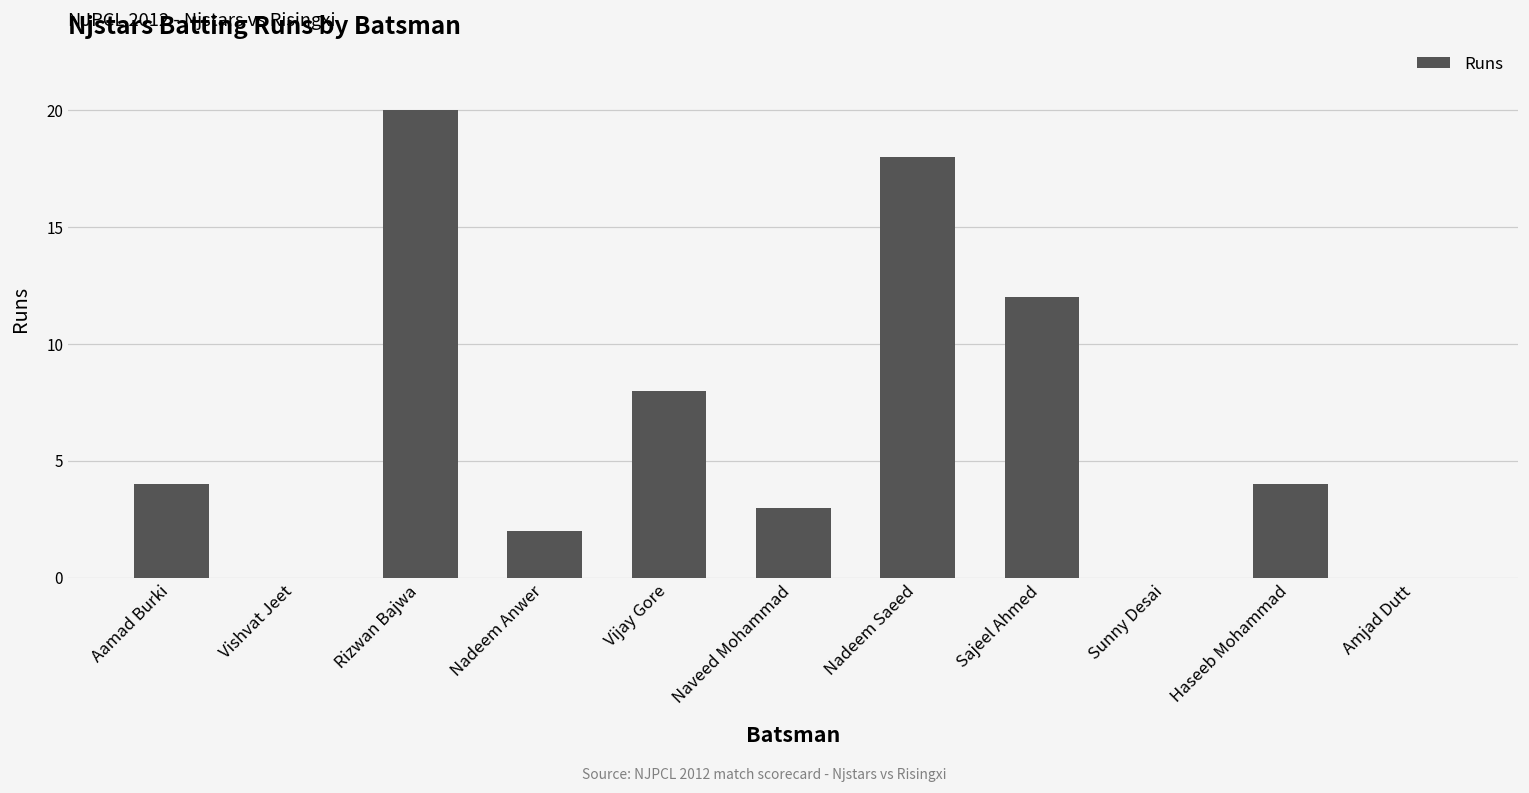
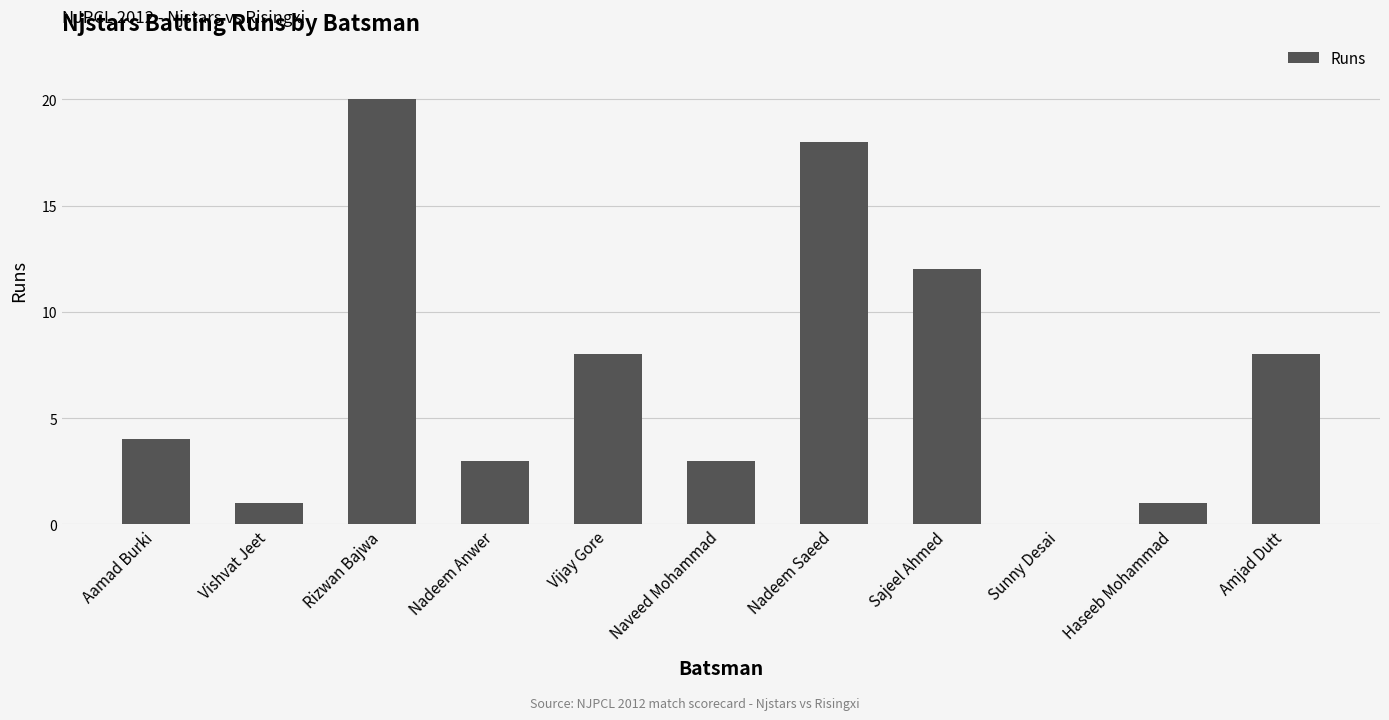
  {
    "Aamad Burki": 4,
-   "Vishvat Jeet": 0,
+   "Vishvat Jeet": 1,
    "Rizwan Bajwa": 20,
-   "Nadeem Anwer": 2,
+   "Nadeem Anwer": 3,
    "Vijay Gore": 8,
    "Naveed Mohammad": 3,
    "Nadeem Saeed": 18,
    "Sajeel Ahmed": 12,
    "Sunny Desai": 0,
-   "Haseeb Mohammad": 4,
-   "Amjad Dutt": 0
+   "Haseeb Mohammad": 1,
+   "Amjad Dutt": 8
  }
